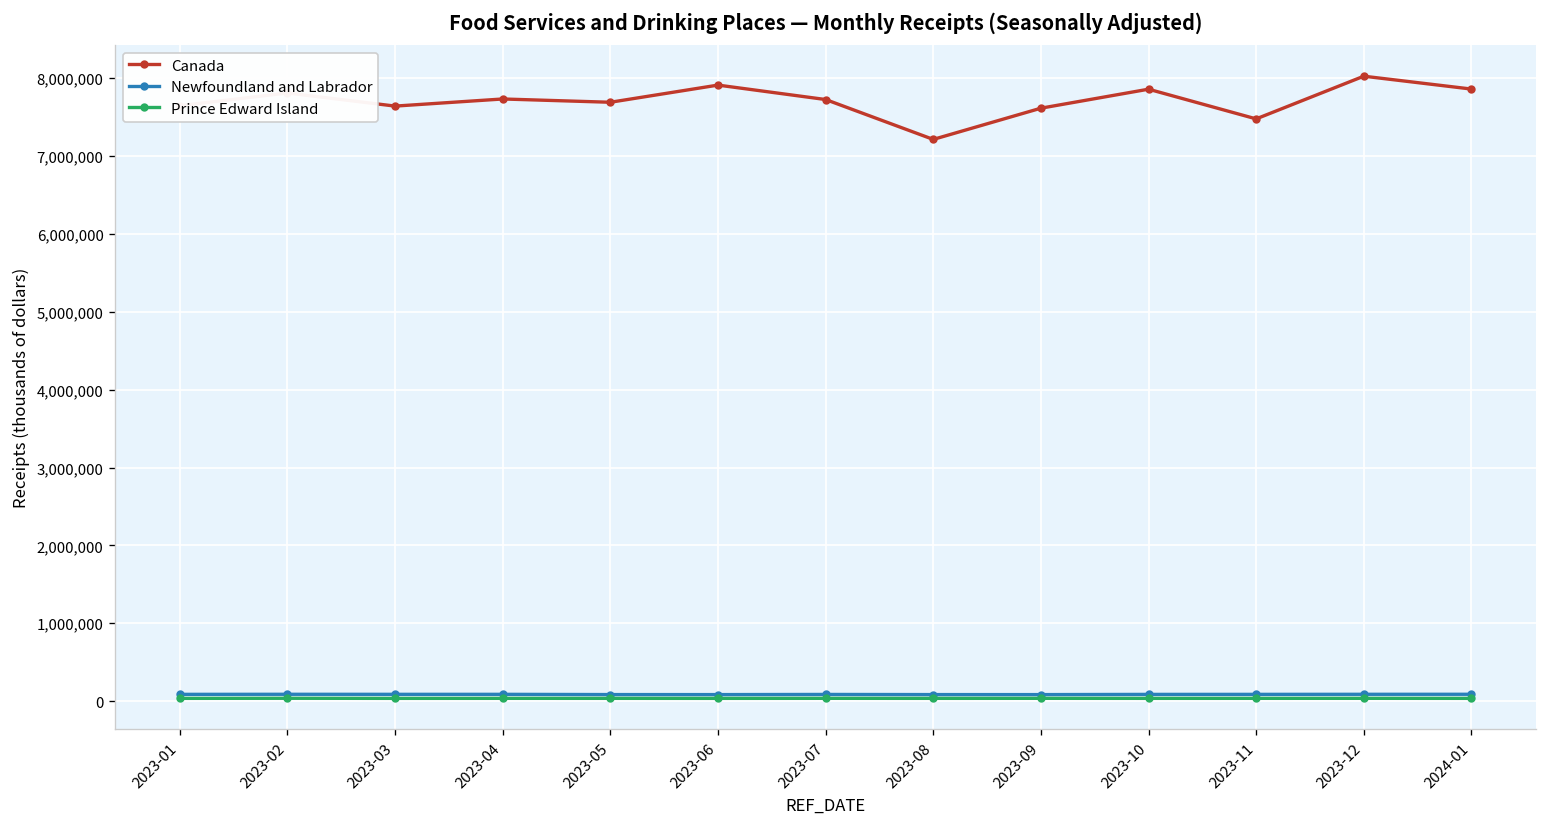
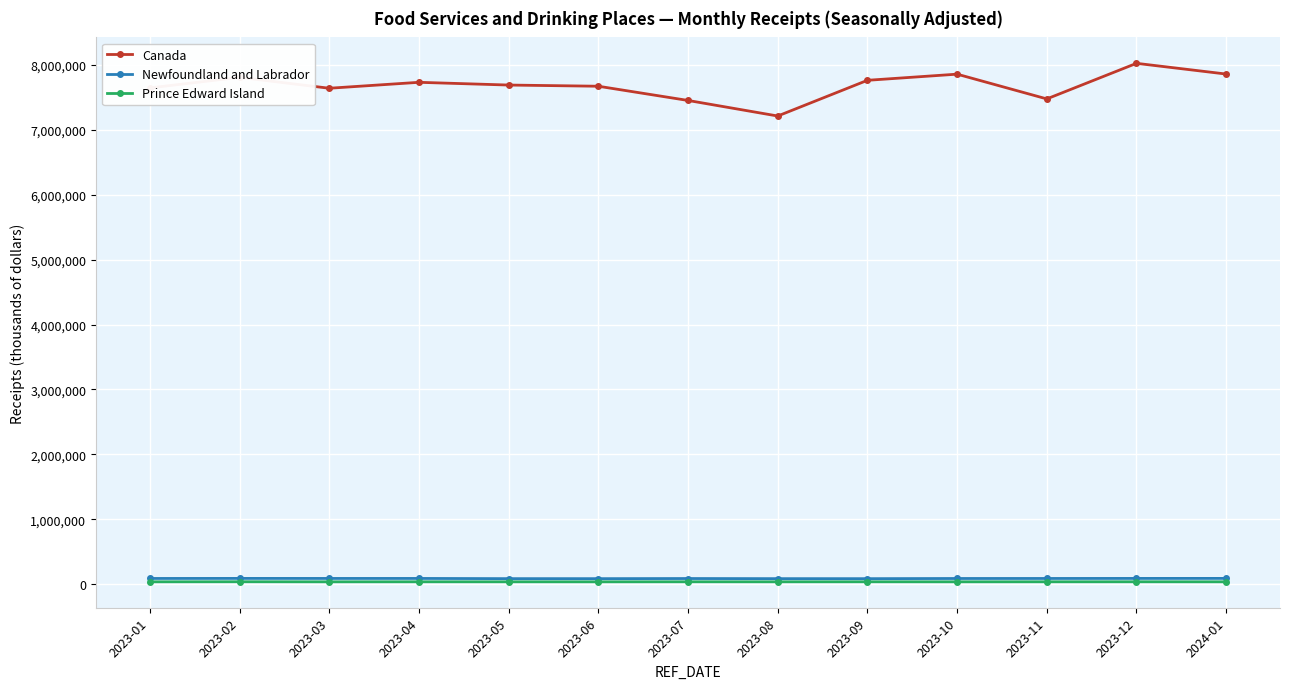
  {
    "Canada": {
      "2023-03": "7,600,000",
      "2023-04": "7,700,000",
      "2023-05": "7,700,000",
-     "2023-06": "7,900,000",
-     "2023-07": "7,700,000",
+     "2023-06": "7,700,000",
+     "2023-07": "7,500,000",
      "2023-08": "7,200,000",
-     "2023-09": "7,600,000",
+     "2023-09": "7,800,000",
      "2023-10": "7,900,000",
      "2023-11": "7,500,000",
      "2023-12": "8,000,000",
      "2024-01": "7,900,000"
    },
    "Newfoundland and Labrador": {
      "2023-01": "100,000",
      "2023-02": "100,000",
      "2023-03": "100,000",
      "2023-04": "100,000",
      "2023-05": "100,000",
      "2023-06": "100,000",
      "2023-07": "100,000",
      "2023-08": "100,000",
      "2023-09": "100,000",
      "2023-10": "100,000",
      "2023-11": "100,000",
      "2023-12": "100,000",
      "2024-01": "100,000"
    },
    "Prince Edward Island": {
      "2023-01": "0",
      "2023-02": "0",
      "2023-03": "0",
      "2023-04": "0",
      "2023-05": "0",
      "2023-06": "0",
      "2023-07": "0",
      "2023-08": "0",
      "2023-09": "0",
      "2023-10": "0",
      "2023-11": "0",
      "2023-12": "0",
      "2024-01": "0"
    }
  }
